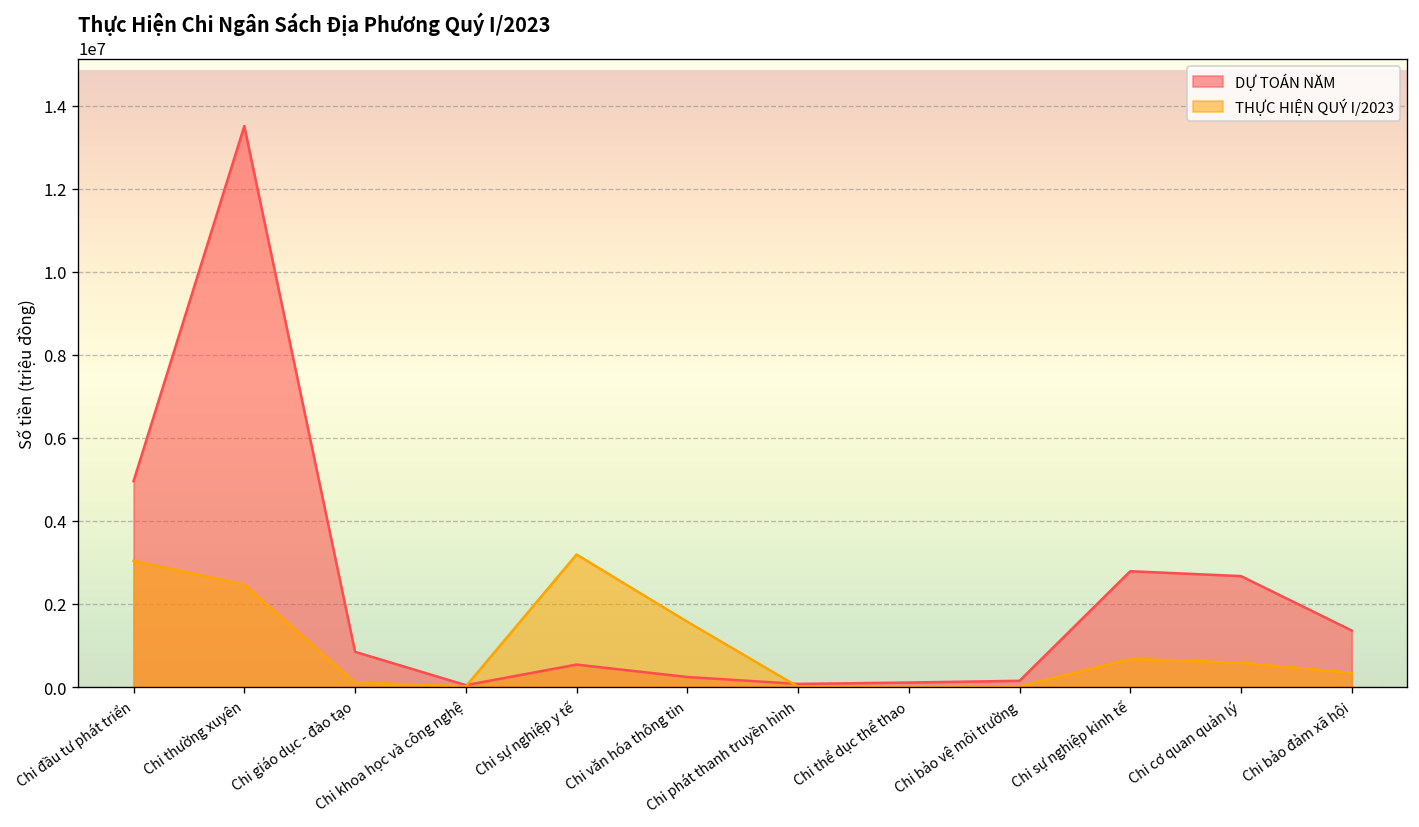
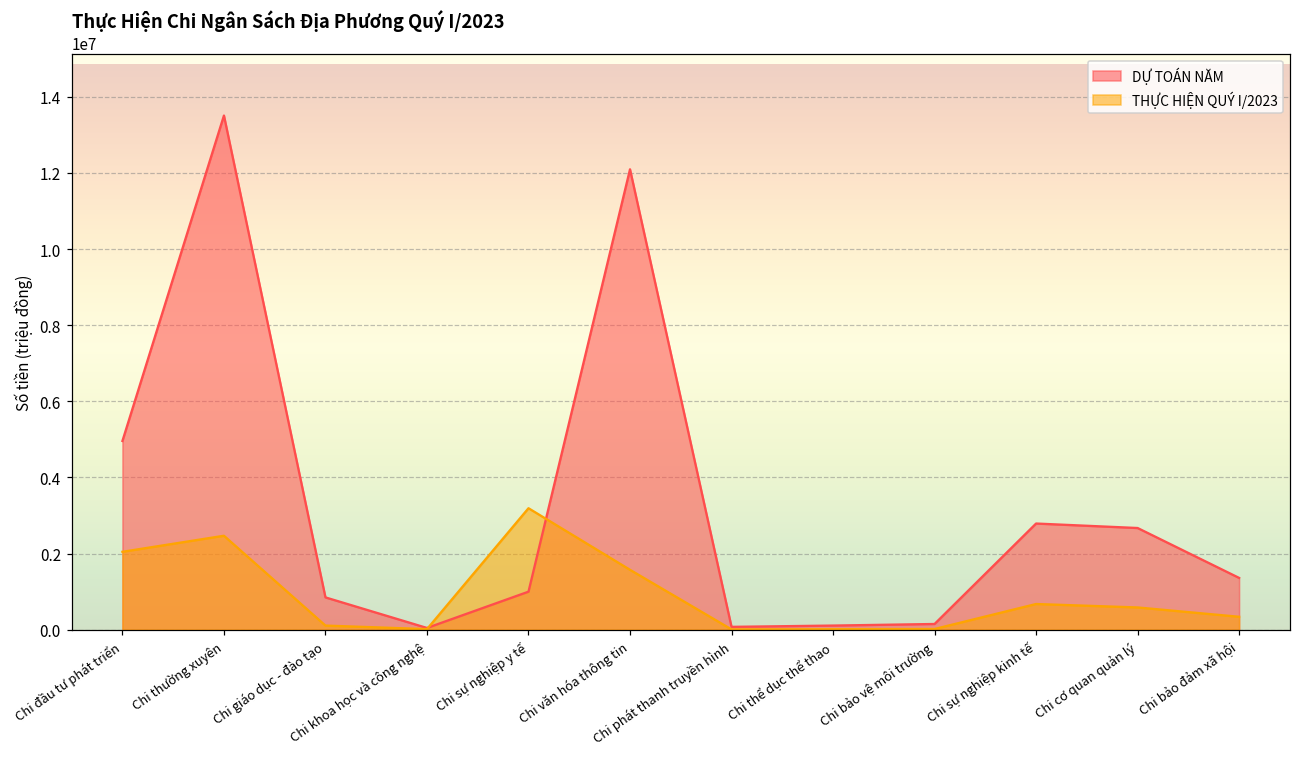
  {
    "DỰ TOÁN NĂM": {
      "Chi đầu tư phát triển": 5000000,
      "Chi thường xuyên": 13500000,
      "Chi giáo dục - đào tạo": 800000,
-     "Chi sự nghiệp y tế": 500000,
-     "Chi văn hóa thông tin": 200000,
+     "Chi sự nghiệp y tế": 1000000,
+     "Chi văn hóa thông tin": 12100000,
      "Chi thể dục thể thao": 100000,
      "Chi bảo vệ môi trường": 100000,
      "Chi sự nghiệp kinh tế": 2800000,
      "Chi cơ quan quản lý": 2700000,
      "Chi bảo đảm xã hội": 1400000
    },
    "THỰC HIỆN QUÝ I/2023": {
-     "Chi đầu tư phát triển": 3000000,
+     "Chi đầu tư phát triển": 2000000,
      "Chi thường xuyên": 2500000,
      "Chi giáo dục - đào tạo": 100000,
      "Chi sự nghiệp y tế": 3200000,
      "Chi văn hóa thông tin": 1600000,
      "Chi thể dục thể thao": 0,
      "Chi bảo vệ môi trường": 0,
      "Chi sự nghiệp kinh tế": 700000,
      "Chi cơ quan quản lý": 600000,
      "Chi bảo đảm xã hội": 300000
    }
  }
